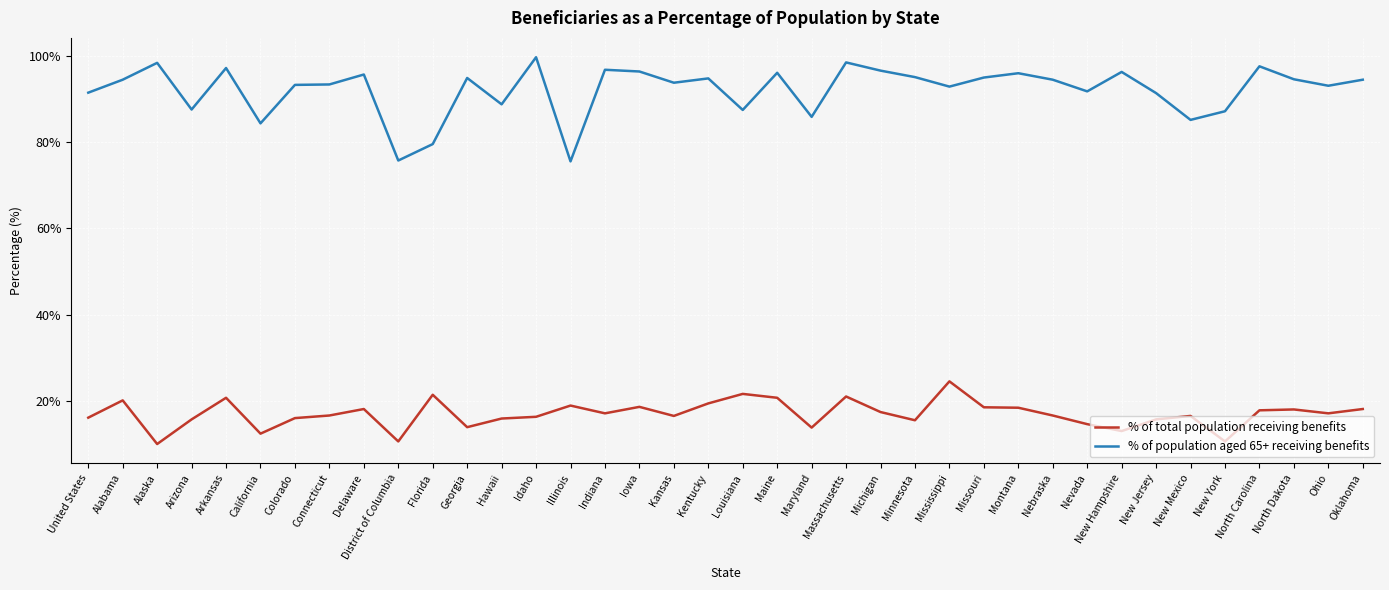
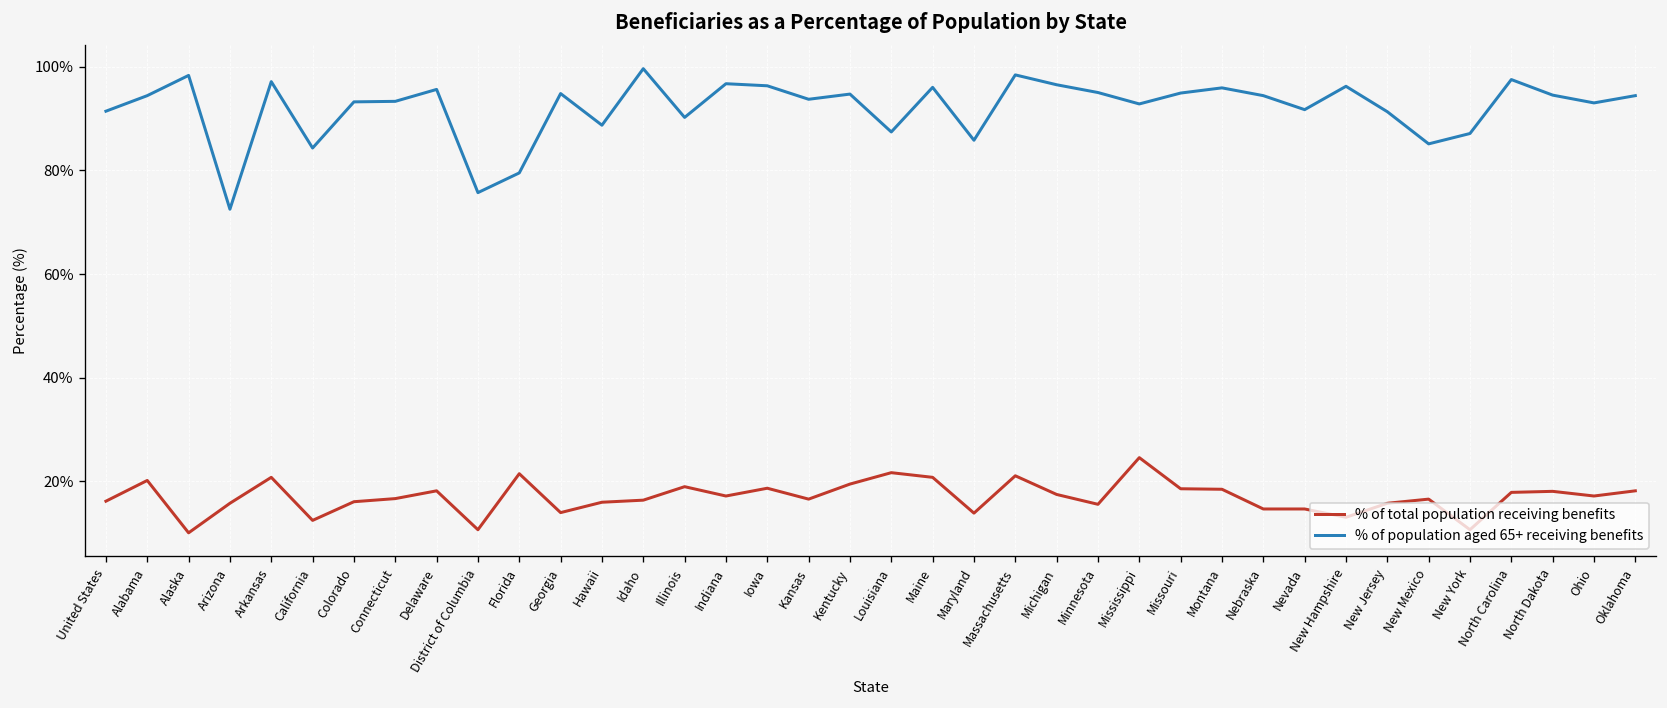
  {
    "% of total population receiving benefits": {
      "United States": "16%",
      "Alabama": "20%",
      "Alaska": "10%",
      "Arizona": "16%",
      "Arkansas": "21%",
      "California": "13%",
      "Colorado": "16%",
      "Connecticut": "17%",
      "Delaware": "18%",
      "District of Columbia": "11%",
      "Florida": "22%",
      "Georgia": "14%",
      "Hawaii": "16%",
      "Idaho": "16%",
      "Illinois": "19%",
      "Indiana": "17%",
      "Iowa": "19%",
      "Kansas": "17%",
      "Kentucky": "20%",
      "Louisiana": "22%",
      "Maine": "21%",
      "Maryland": "14%",
      "Massachusetts": "21%",
      "Michigan": "18%",
      "Minnesota": "16%",
      "Mississippi": "25%",
      "Missouri": "19%",
      "Montana": "19%",
-     "Nebraska": "17%",
+     "Nebraska": "15%",
      "Nevada": "15%",
      "New Mexico": "17%",
      "North Carolina": "18%",
      "North Dakota": "18%",
      "Ohio": "17%",
      "Oklahoma": "18%"
    },
    "% of population aged 65+ receiving benefits": {
      "United States": "91%",
      "Alabama": "94%",
      "Alaska": "98%",
-     "Arizona": "88%",
+     "Arizona": "73%",
      "Arkansas": "97%",
      "California": "84%",
      "Colorado": "93%",
      "Connecticut": "93%",
      "Delaware": "96%",
      "District of Columbia": "76%",
      "Florida": "80%",
      "Georgia": "95%",
      "Hawaii": "89%",
      "Idaho": "100%",
-     "Illinois": "76%",
+     "Illinois": "90%",
      "Indiana": "97%",
      "Iowa": "96%",
      "Kansas": "94%",
      "Kentucky": "95%",
      "Louisiana": "87%",
      "Maine": "96%",
      "Maryland": "86%",
      "Massachusetts": "98%",
      "Michigan": "97%",
      "Minnesota": "95%",
      "Mississippi": "93%",
      "Missouri": "95%",
      "Montana": "96%",
      "Nebraska": "94%",
      "Nevada": "92%",
      "New Hampshire": "96%",
      "New Jersey": "91%",
      "New Mexico": "85%",
      "New York": "87%",
      "North Carolina": "98%",
      "North Dakota": "95%",
      "Ohio": "93%",
      "Oklahoma": "94%"
    }
  }
